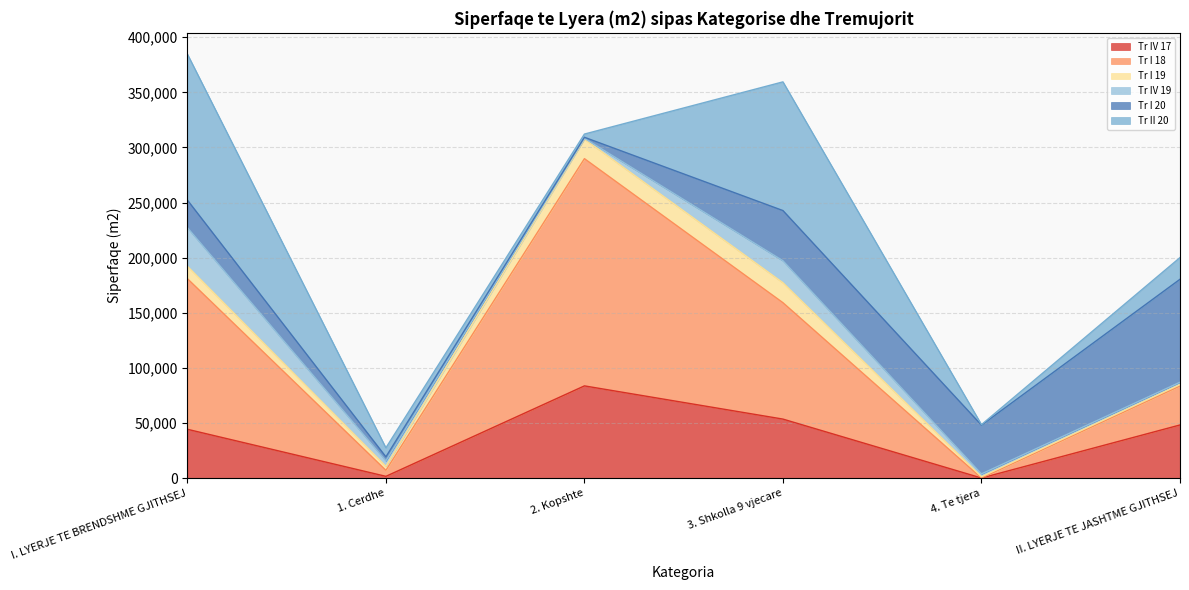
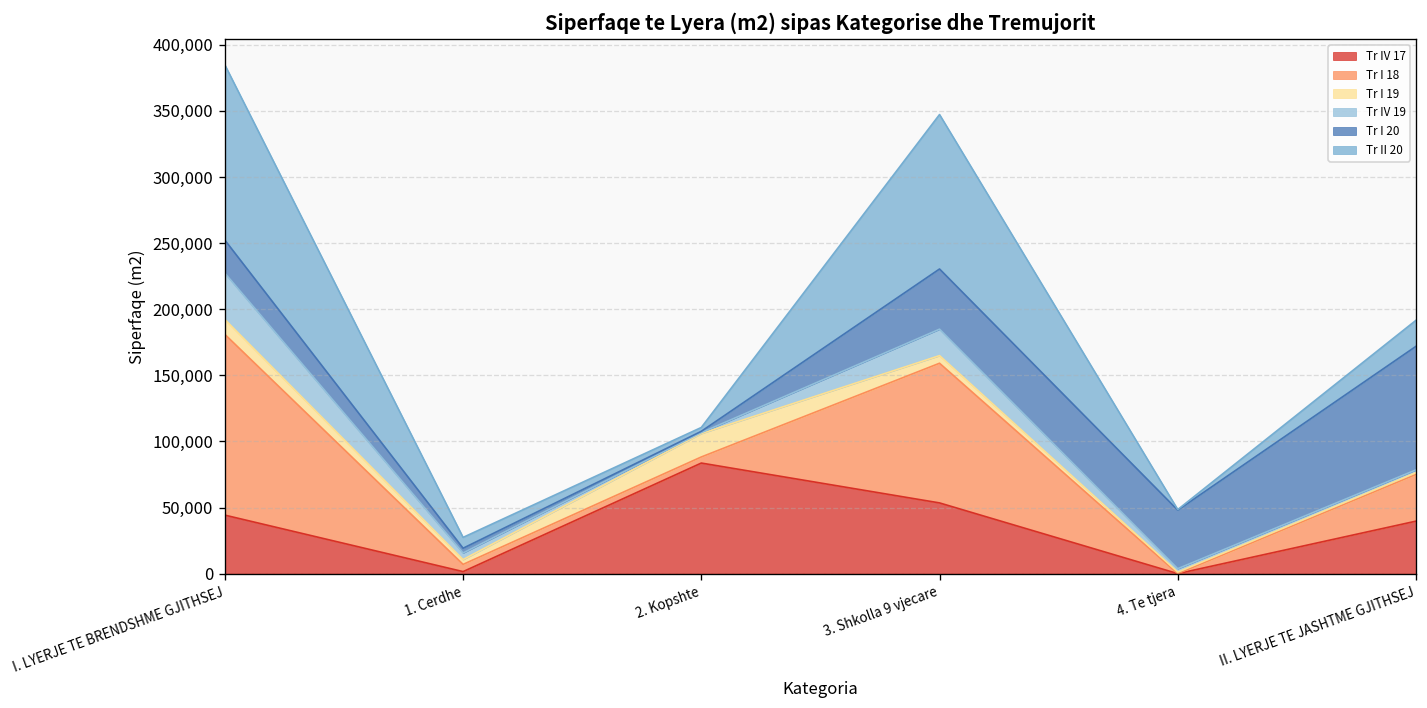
  {
    "Tr IV 17": {
      "I. LYERJE TE BRENDSHME GJITHSEJ": "44,000",
      "1. Cerdhe": "2,000",
      "2. Kopshte": "84,000",
      "3. Shkolla 9 vjecare": "53,000",
-     "II. LYERJE TE JASHTME GJITHSEJ": "48,000"
+     "II. LYERJE TE JASHTME GJITHSEJ": "40,000"
    },
    "Tr I 18": {
      "I. LYERJE TE BRENDSHME GJITHSEJ": "137,000",
      "1. Cerdhe": "5,000",
-     "2. Kopshte": "206,000",
+     "2. Kopshte": "5,000",
      "3. Shkolla 9 vjecare": "106,000"
    },
    "Tr I 19": {
      "I. LYERJE TE BRENDSHME GJITHSEJ": "11,000",
      "1. Cerdhe": "4,000",
-     "3. Shkolla 9 vjecare": "18,000"
+     "3. Shkolla 9 vjecare": "6,000"
    },
    "Tr I 20": {
      "I. LYERJE TE BRENDSHME GJITHSEJ": "25,000",
      "1. Cerdhe": "4,000",
      "3. Shkolla 9 vjecare": "46,000",
      "II. LYERJE TE JASHTME GJITHSEJ": "93,000"
    }
  }
